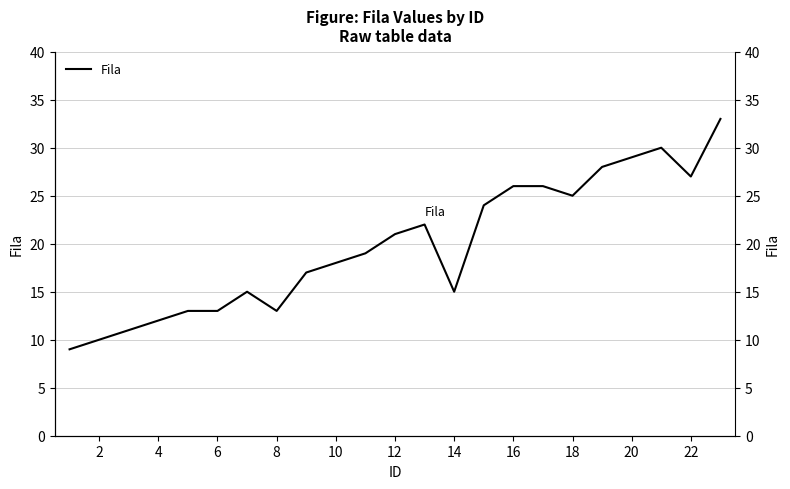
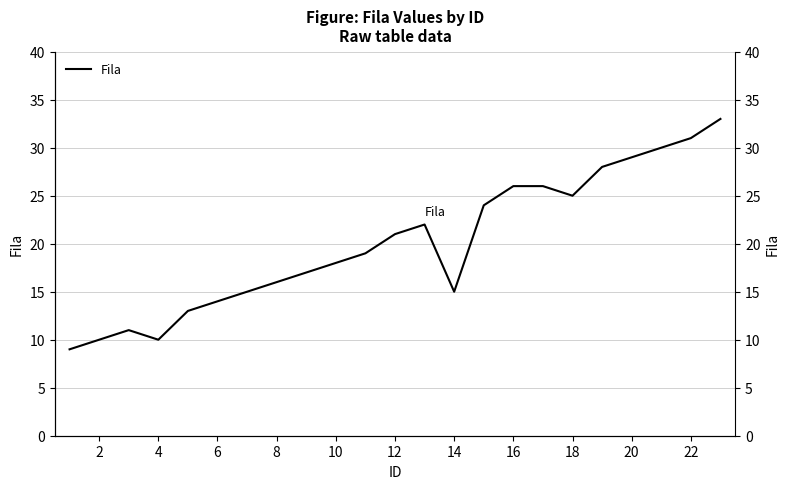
  {
    "2": 10,
-   "4": 12,
-   "6": 13,
-   "8": 13,
+   "4": 10,
+   "6": 14,
+   "8": 16,
    "10": 18,
    "12": 21,
    "14": 15,
    "16": 26,
    "18": 25,
    "20": 29,
-   "22": 27
+   "22": 31
  }
